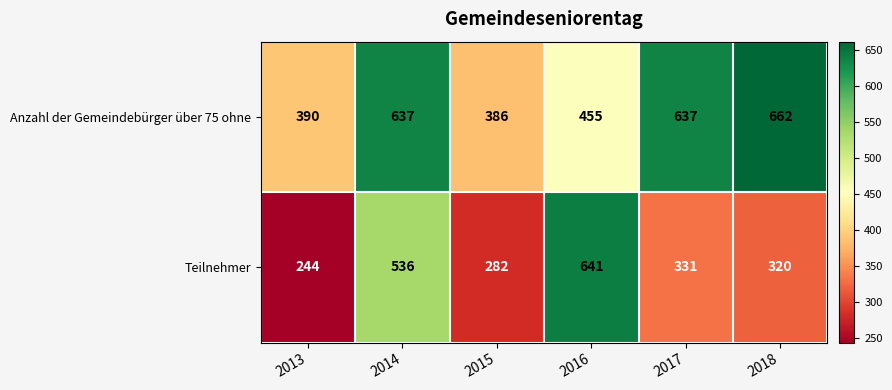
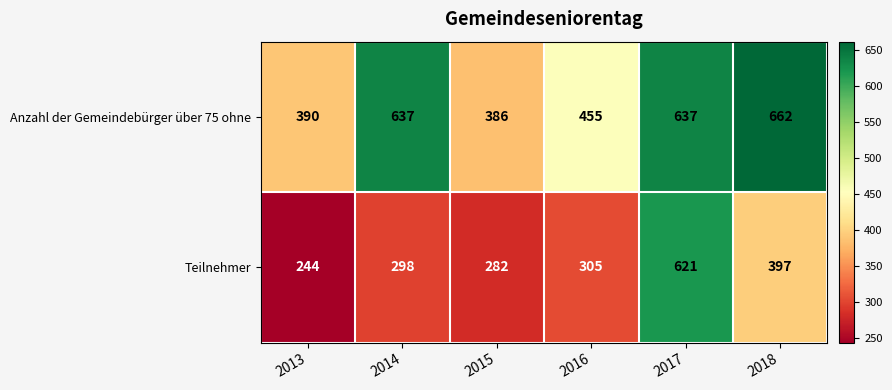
  {
    "Anzahl der Gemeindebürger über 75 ohne": {
      "2013": 390,
      "2014": 637,
      "2015": 386,
      "2016": 455,
      "2017": 637,
      "2018": 662
    },
    "Teilnehmer": {
      "2013": 244,
-     "2014": 536,
+     "2014": 298,
      "2015": 282,
-     "2016": 641,
-     "2017": 331,
-     "2018": 320
+     "2016": 305,
+     "2017": 621,
+     "2018": 397
    }
  }
